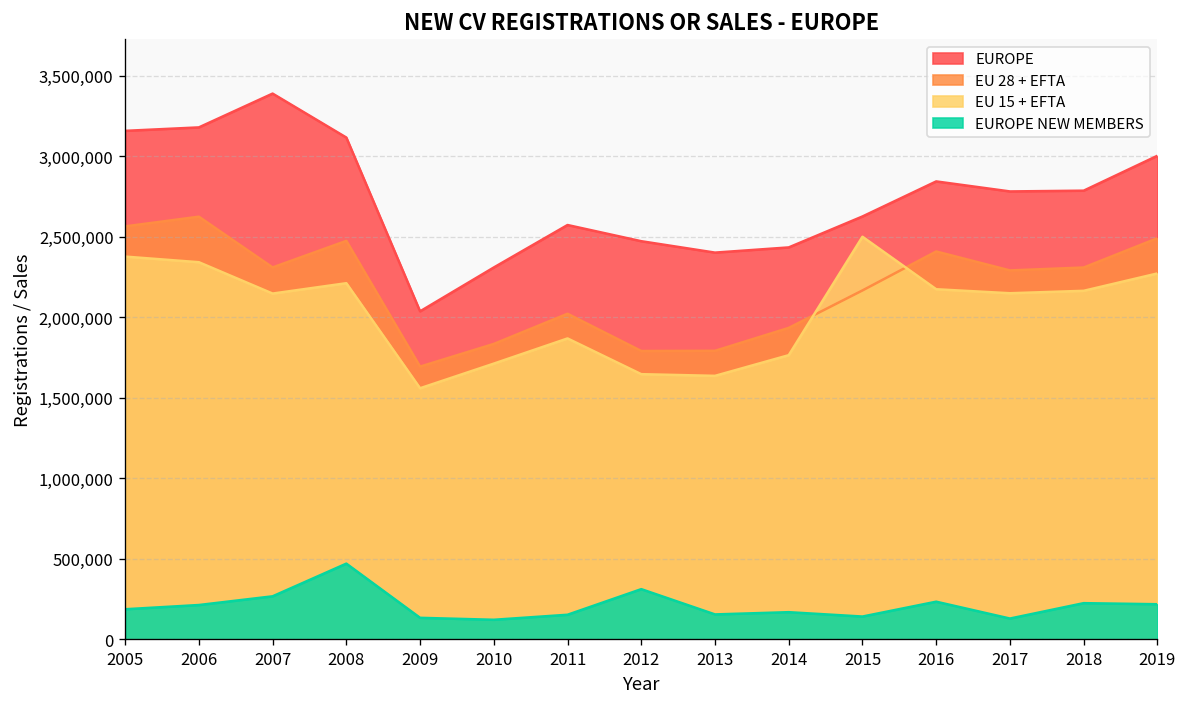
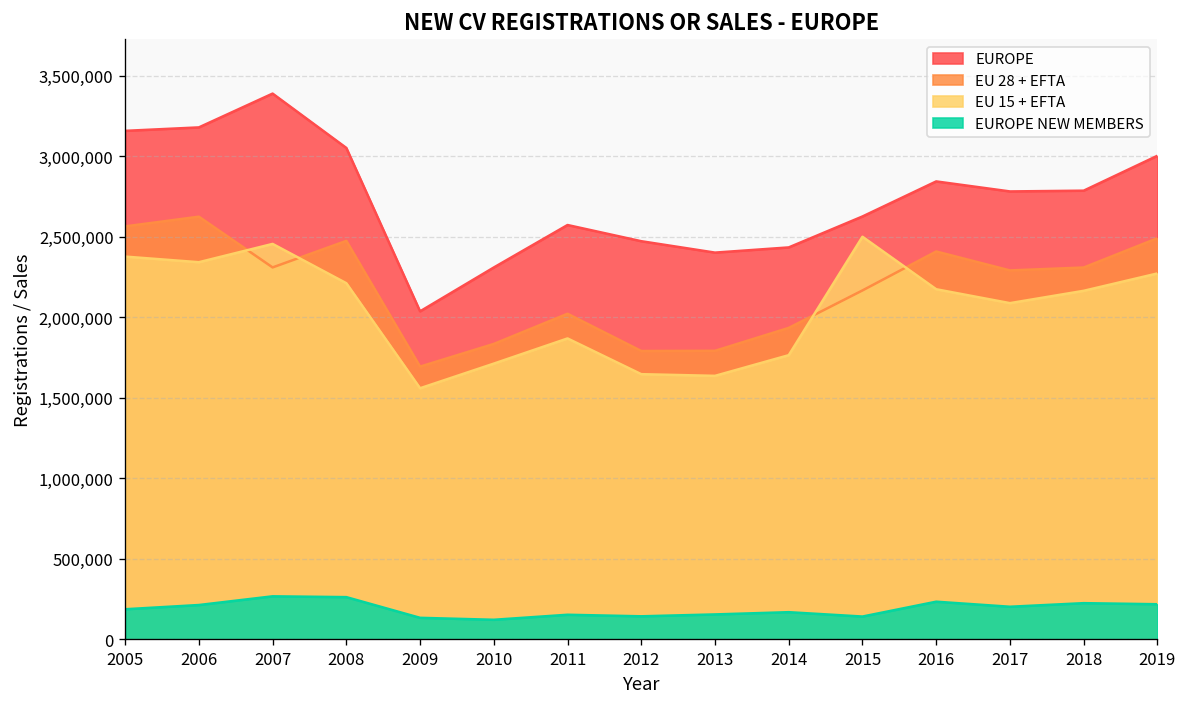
  {
    "EUROPE": {
      "2005": "3,160,000",
      "2006": "3,180,000",
      "2007": "3,390,000",
-     "2008": "3,120,000",
+     "2008": "3,050,000",
      "2009": "2,040,000",
      "2010": "2,310,000",
      "2011": "2,570,000",
      "2012": "2,470,000",
      "2013": "2,400,000",
      "2014": "2,430,000",
      "2015": "2,630,000",
      "2016": "2,840,000",
      "2017": "2,780,000",
      "2018": "2,790,000",
      "2019": "3,000,000"
    },
    "EU 28 + EFTA": {
      "2005": "2,560,000",
      "2006": "2,620,000",
      "2007": "2,310,000",
      "2008": "2,470,000",
      "2009": "1,690,000",
      "2010": "1,830,000",
      "2011": "2,020,000",
      "2012": "1,790,000",
      "2013": "1,790,000",
      "2014": "1,930,000",
      "2015": "2,170,000",
      "2016": "2,410,000",
      "2017": "2,290,000",
      "2018": "2,310,000",
      "2019": "2,490,000"
    },
    "EU 15 + EFTA": {
      "2005": "2,380,000",
      "2006": "2,340,000",
-     "2007": "2,150,000",
+     "2007": "2,460,000",
      "2008": "2,210,000",
      "2009": "1,560,000",
      "2010": "1,710,000",
      "2011": "1,870,000",
      "2012": "1,650,000",
      "2013": "1,640,000",
      "2014": "1,760,000",
      "2015": "2,500,000",
      "2016": "2,170,000",
-     "2017": "2,150,000",
+     "2017": "2,090,000",
      "2018": "2,160,000",
      "2019": "2,270,000"
    },
    "EUROPE NEW MEMBERS": {
      "2005": "190,000",
      "2006": "210,000",
      "2007": "270,000",
-     "2008": "470,000",
+     "2008": "260,000",
      "2009": "130,000",
      "2010": "120,000",
      "2011": "150,000",
-     "2012": "310,000",
+     "2012": "140,000",
      "2013": "160,000",
      "2014": "170,000",
      "2015": "140,000",
      "2016": "230,000",
-     "2017": "130,000",
+     "2017": "200,000",
      "2018": "230,000",
      "2019": "220,000"
    }
  }
